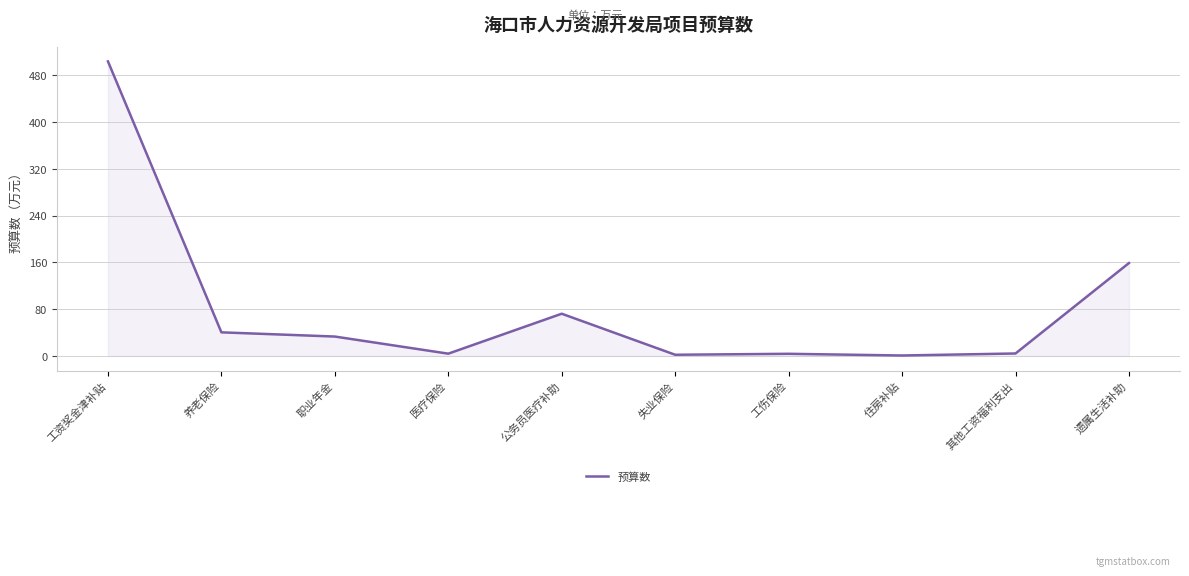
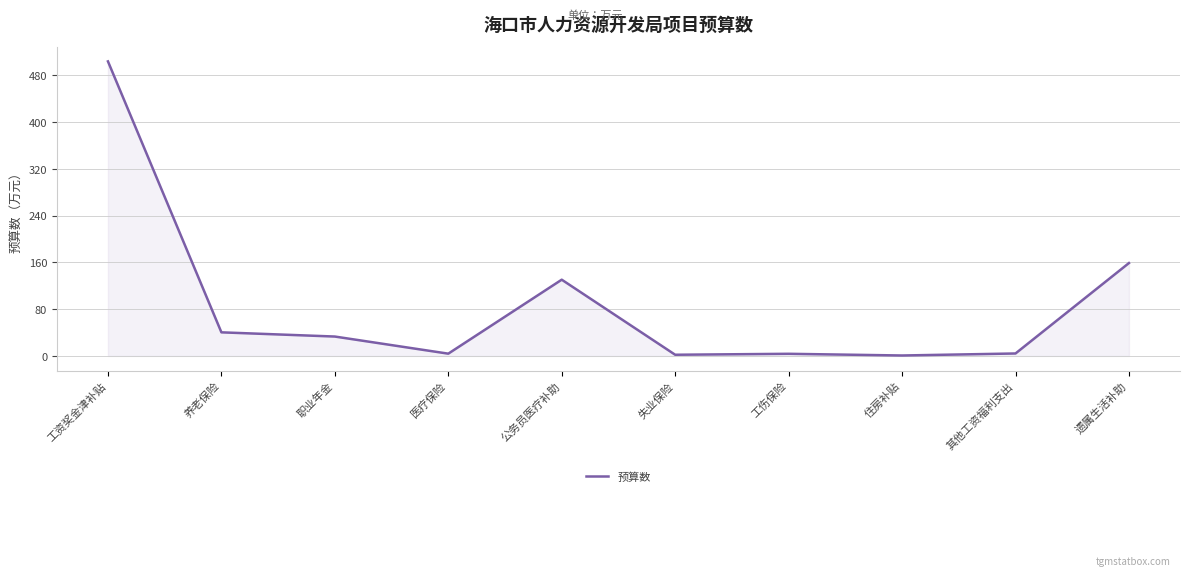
  {
    "工资奖金津补贴": 500,
    "养老保险": 40,
    "职业年金": 30,
    "医疗保险": 0,
-   "公务员医疗补助": 70,
+   "公务员医疗补助": 130,
    "失业保险": 0,
    "工伤保险": 0,
    "住房补贴": 0,
    "其他工资福利支出": 0,
    "遗属生活补助": 160
  }
